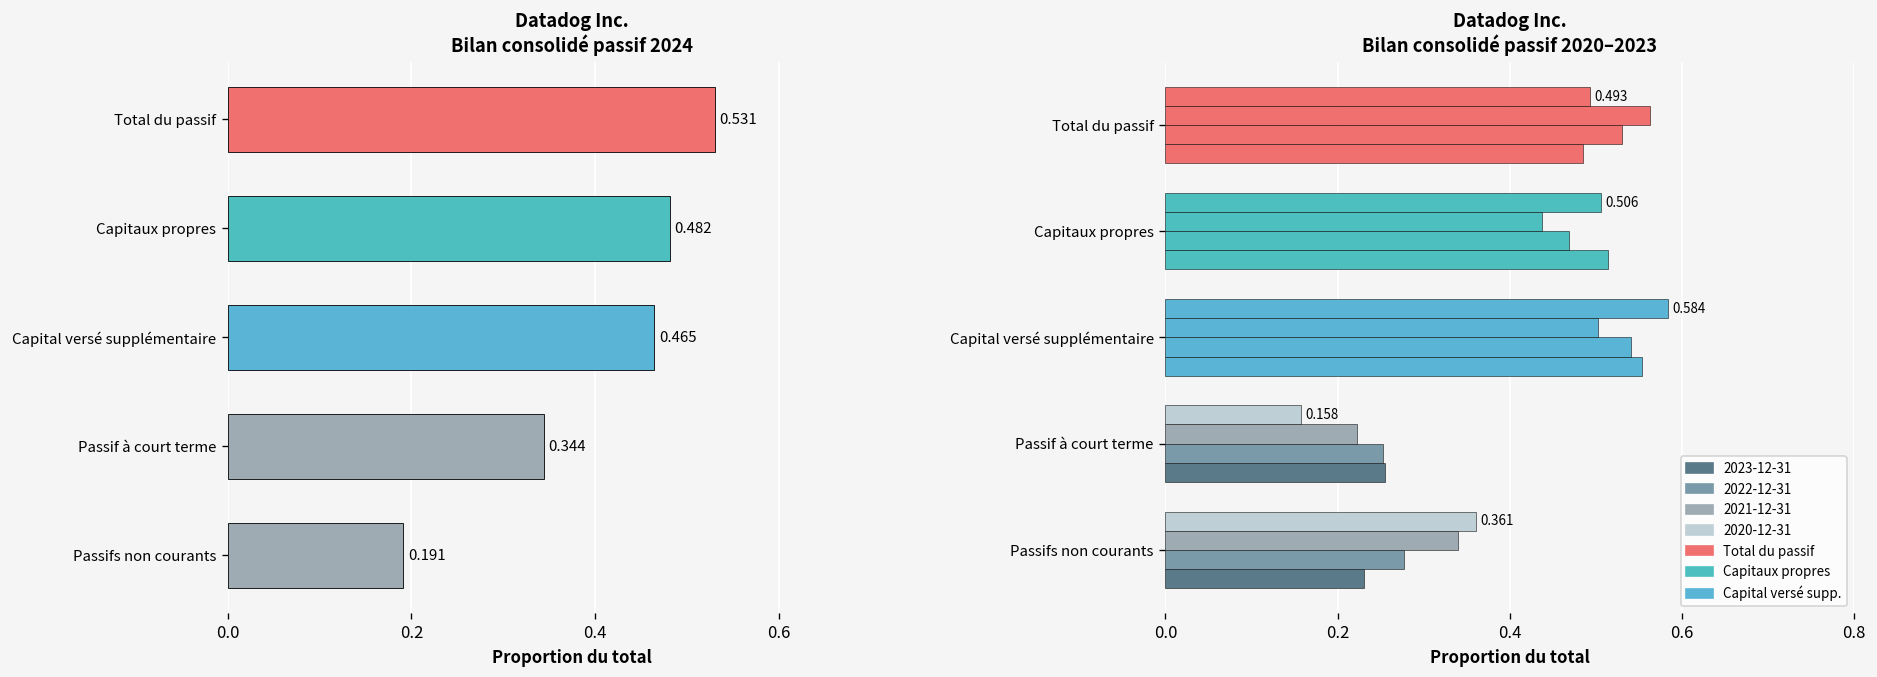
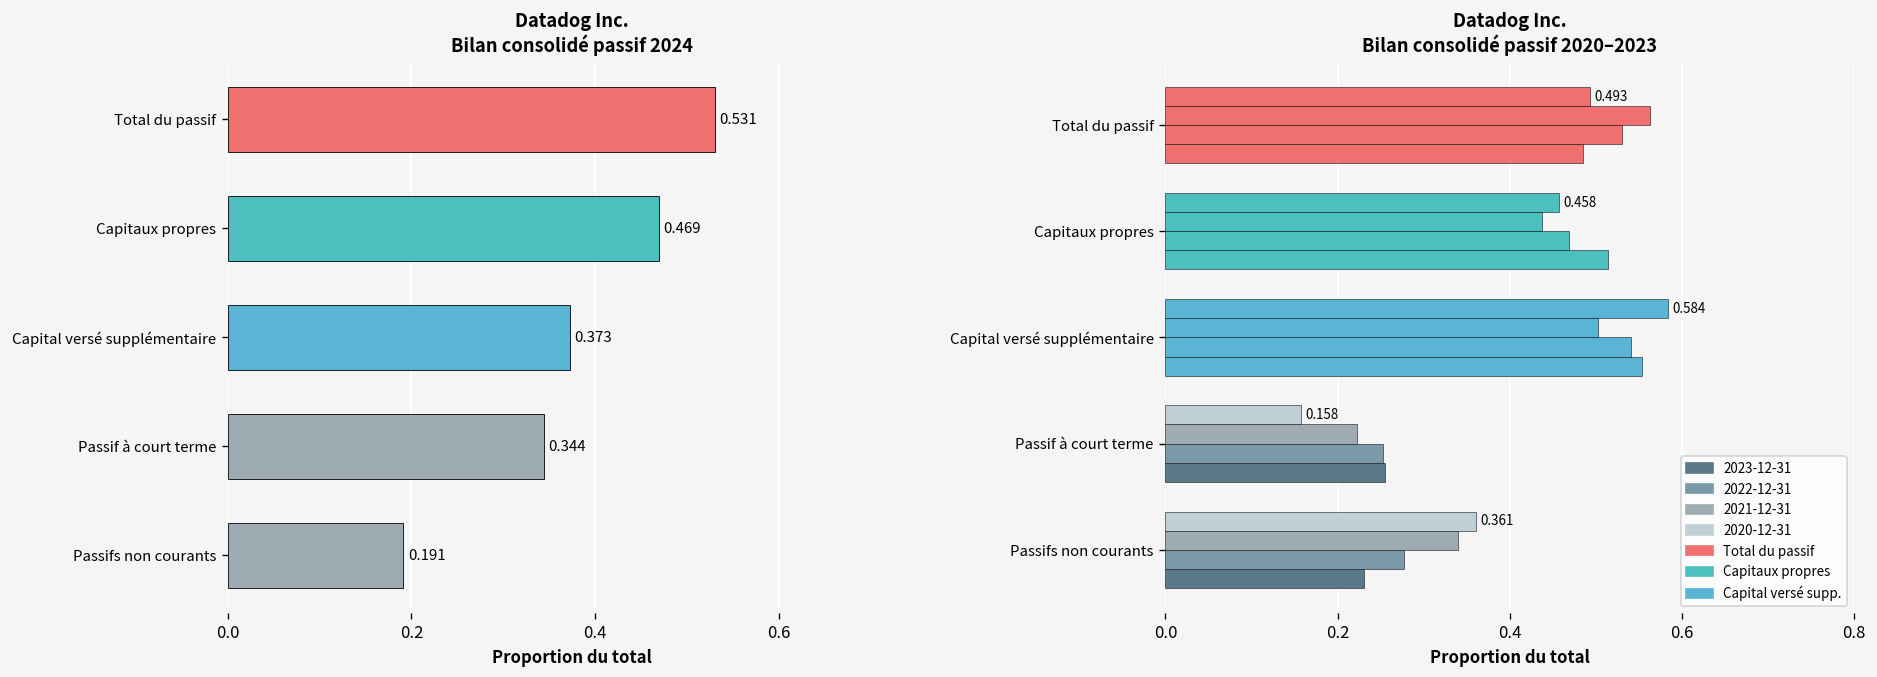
  {
    "Datadog Inc. Bilan consolidé passif 2024": {
      "Total du passif": 0.531,
-     "Capitaux propres": 0.482,
-     "Capital versé supplémentaire": 0.465,
+     "Capitaux propres": 0.469,
+     "Capital versé supplémentaire": 0.373,
      "Passif à court terme": 0.344,
      "Passifs non courants": 0.191
    },
    "Datadog Inc. Bilan consolidé passif 2020–2023": {
      "2020-12-31": {
        "Total du passif": 0.493,
-       "Capitaux propres": 0.506,
+       "Capitaux propres": 0.458,
        "Capital versé supplémentaire": 0.584,
        "Passif à court terme": 0.158,
        "Passifs non courants": 0.361
      }
    }
  }
